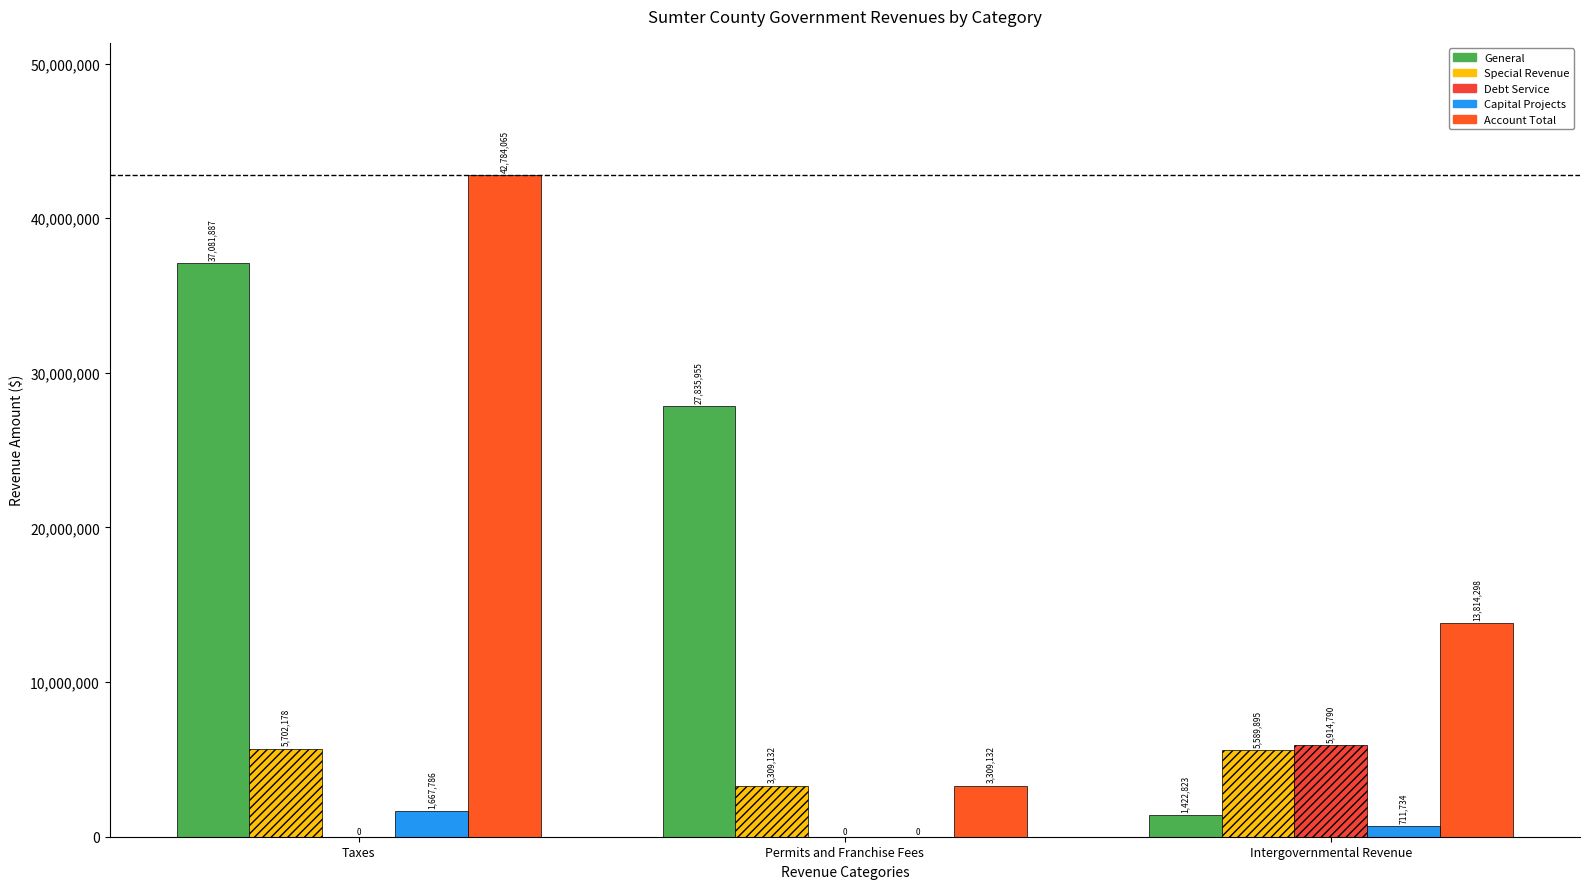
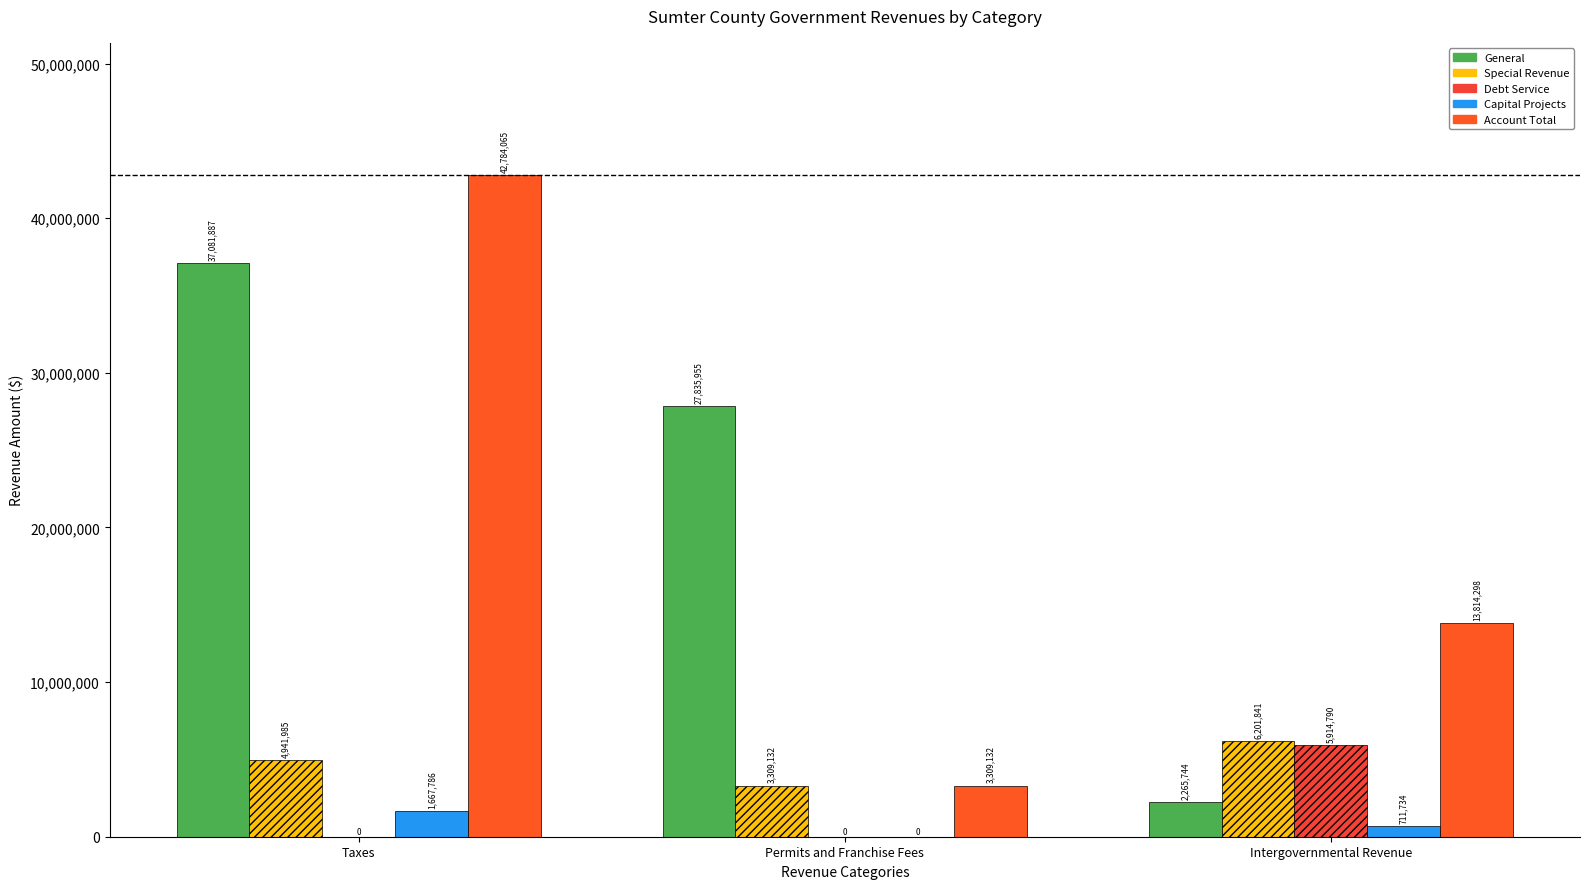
  {
    "General": {
      "Taxes": "37,081,887",
      "Permits and Franchise Fees": "27,835,955",
-     "Intergovernmental Revenue": "1,422,823"
+     "Intergovernmental Revenue": "2,265,744"
    },
    "Special Revenue": {
-     "Taxes": "5,702,178",
+     "Taxes": "4,941,985",
      "Permits and Franchise Fees": "3,309,132",
-     "Intergovernmental Revenue": "5,589,895"
+     "Intergovernmental Revenue": "6,201,841"
    },
    "Capital Projects": {
      "Taxes": "1,667,786",
      "Permits and Franchise Fees": "0",
      "Intergovernmental Revenue": "711,734"
    }
  }
